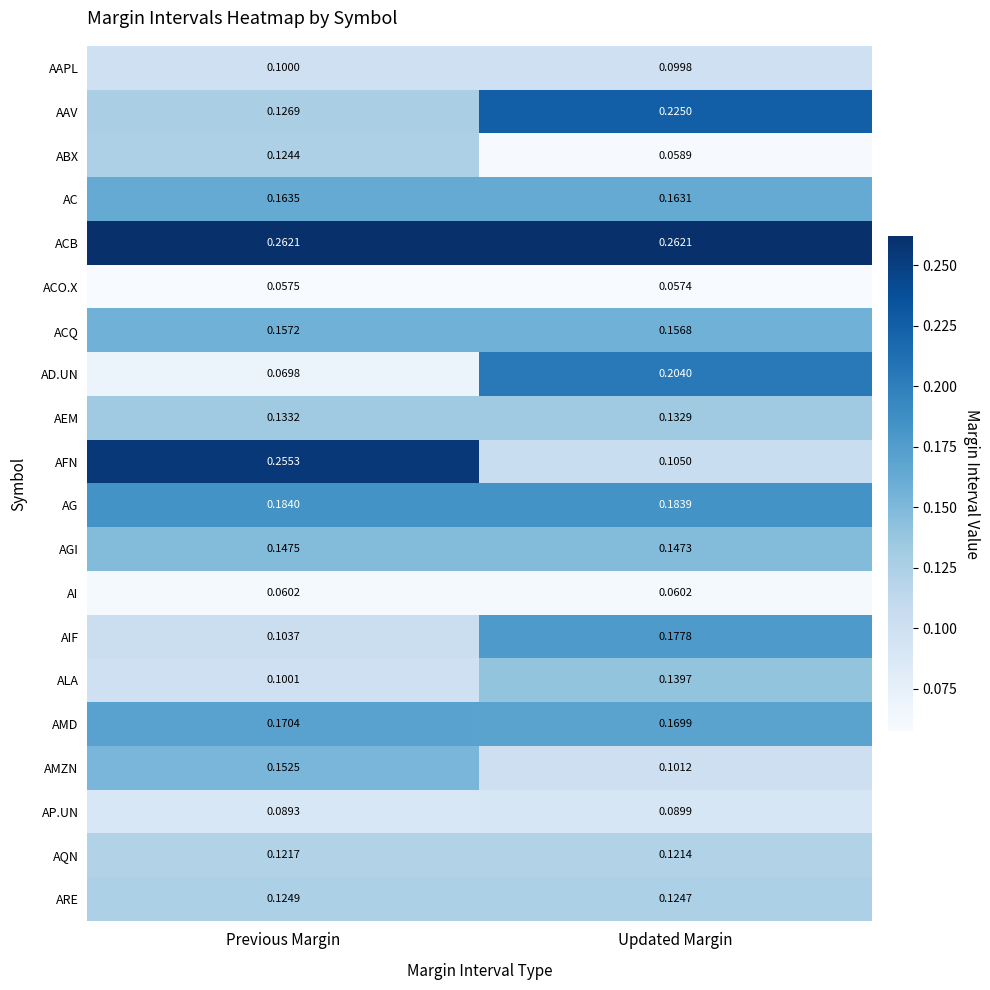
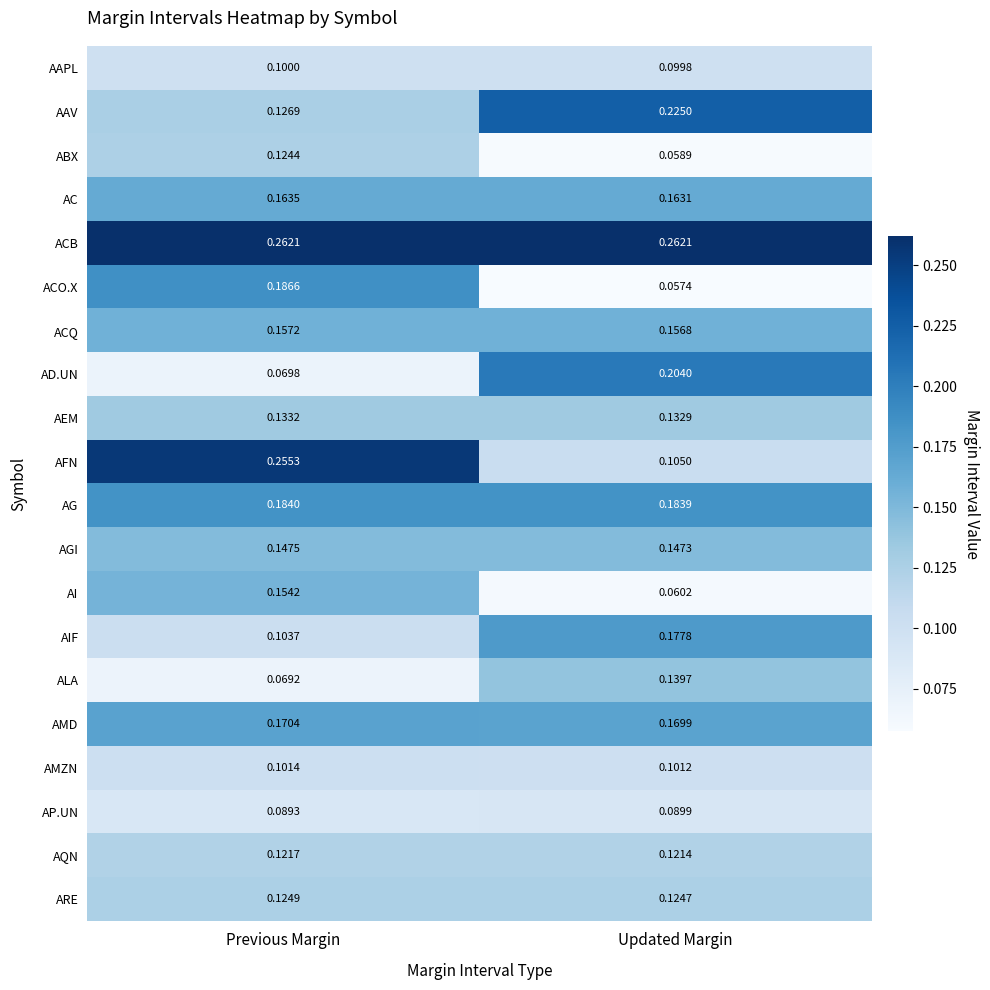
  {
    "AAPL": {
      "Previous Margin": 0.1000,
      "Updated Margin": 0.0998
    },
    "AAV": {
      "Previous Margin": 0.1269,
      "Updated Margin": 0.2250
    },
    "ABX": {
      "Previous Margin": 0.1244,
      "Updated Margin": 0.0589
    },
    "AC": {
      "Previous Margin": 0.1635,
      "Updated Margin": 0.1631
    },
    "ACB": {
      "Previous Margin": 0.2621,
      "Updated Margin": 0.2621
    },
    "ACO.X": {
-     "Previous Margin": 0.0575,
+     "Previous Margin": 0.1866,
      "Updated Margin": 0.0574
    },
    "ACQ": {
      "Previous Margin": 0.1572,
      "Updated Margin": 0.1568
    },
    "AD.UN": {
      "Previous Margin": 0.0698,
      "Updated Margin": 0.2040
    },
    "AEM": {
      "Previous Margin": 0.1332,
      "Updated Margin": 0.1329
    },
    "AFN": {
      "Previous Margin": 0.2553,
      "Updated Margin": 0.1050
    },
    "AG": {
      "Previous Margin": 0.1840,
      "Updated Margin": 0.1839
    },
    "AGI": {
      "Previous Margin": 0.1475,
      "Updated Margin": 0.1473
    },
    "AI": {
-     "Previous Margin": 0.0602,
+     "Previous Margin": 0.1542,
      "Updated Margin": 0.0602
    },
    "AIF": {
      "Previous Margin": 0.1037,
      "Updated Margin": 0.1778
    },
    "ALA": {
-     "Previous Margin": 0.1001,
+     "Previous Margin": 0.0692,
      "Updated Margin": 0.1397
    },
    "AMD": {
      "Previous Margin": 0.1704,
      "Updated Margin": 0.1699
    },
    "AMZN": {
-     "Previous Margin": 0.1525,
+     "Previous Margin": 0.1014,
      "Updated Margin": 0.1012
    },
    "AP.UN": {
      "Previous Margin": 0.0893,
      "Updated Margin": 0.0899
    },
    "AQN": {
      "Previous Margin": 0.1217,
      "Updated Margin": 0.1214
    },
    "ARE": {
      "Previous Margin": 0.1249,
      "Updated Margin": 0.1247
    }
  }
